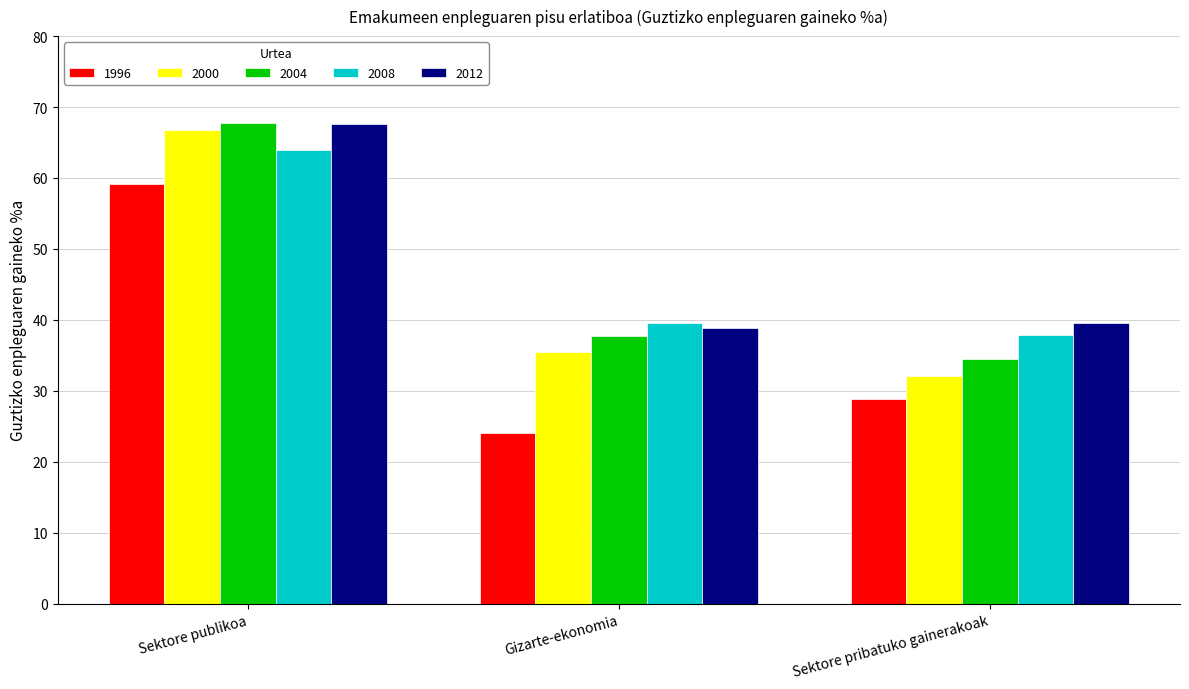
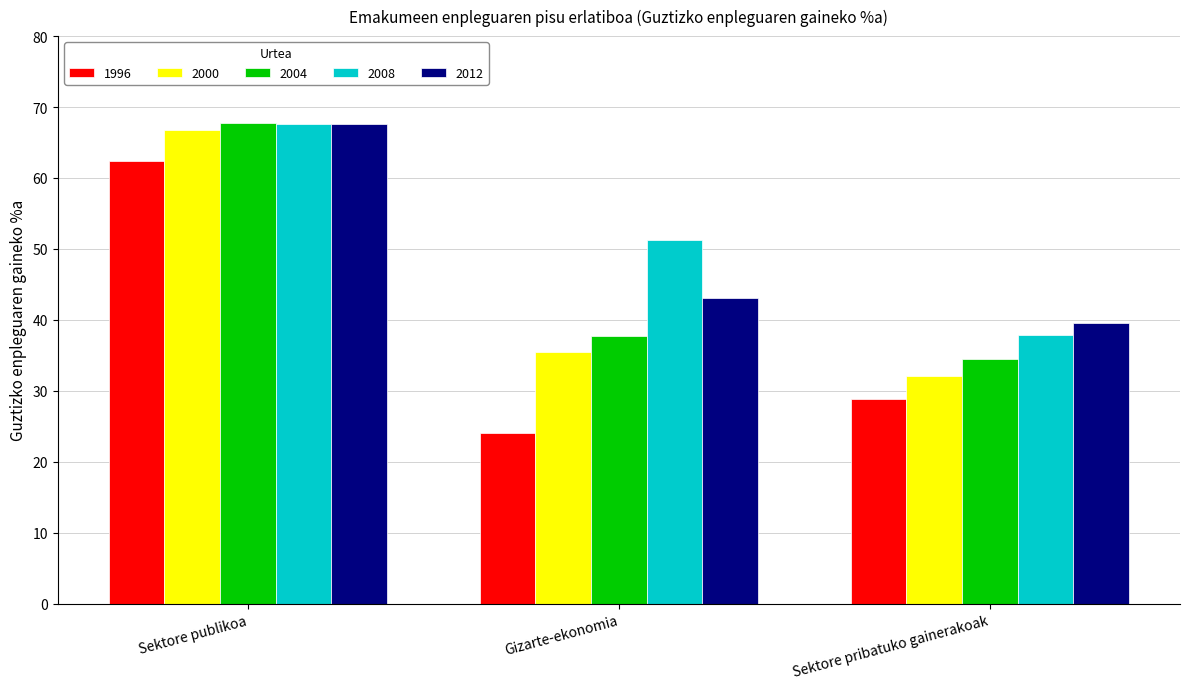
  {
    "1996": {
-     "Sektore publikoa": 59,
+     "Sektore publikoa": 62,
      "Gizarte-ekonomia": 24,
      "Sektore pribatuko gainerakoak": 29
    },
    "2000": {
      "Sektore publikoa": 67,
      "Gizarte-ekonomia": 36,
      "Sektore pribatuko gainerakoak": 32
    },
    "2004": {
      "Sektore publikoa": 68,
      "Gizarte-ekonomia": 38,
      "Sektore pribatuko gainerakoak": 35
    },
    "2008": {
-     "Sektore publikoa": 64,
-     "Gizarte-ekonomia": 40,
+     "Sektore publikoa": 68,
+     "Gizarte-ekonomia": 51,
      "Sektore pribatuko gainerakoak": 38
    },
    "2012": {
      "Sektore publikoa": 68,
-     "Gizarte-ekonomia": 39,
+     "Gizarte-ekonomia": 43,
      "Sektore pribatuko gainerakoak": 40
    }
  }
